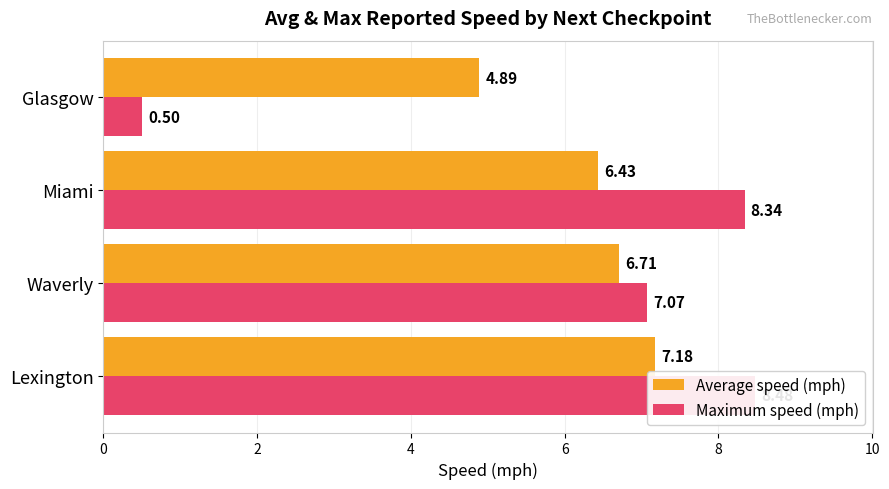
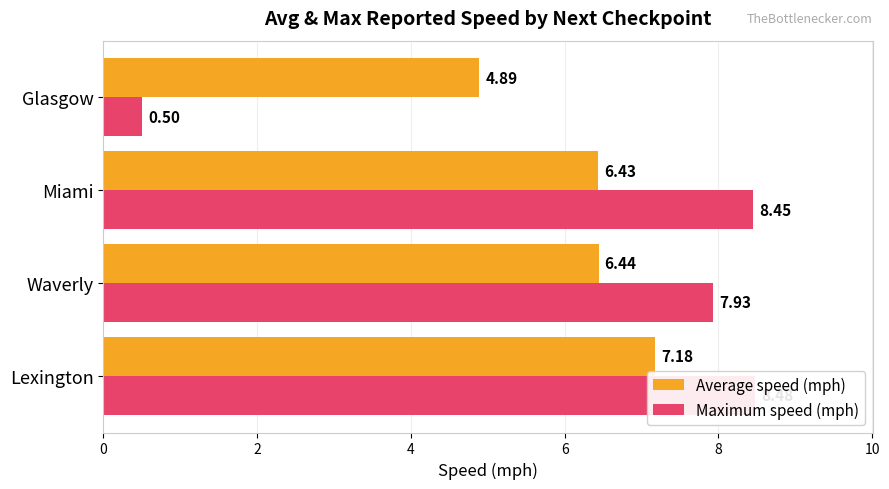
  {
    "Average speed (mph)": {
      "Glasgow": 4.89,
      "Miami": 6.43,
-     "Waverly": 6.71,
+     "Waverly": 6.44,
      "Lexington": 7.18
    },
    "Maximum speed (mph)": {
      "Glasgow": 0.50,
-     "Miami": 8.34,
-     "Waverly": 7.07
+     "Miami": 8.45,
+     "Waverly": 7.93
    }
  }
